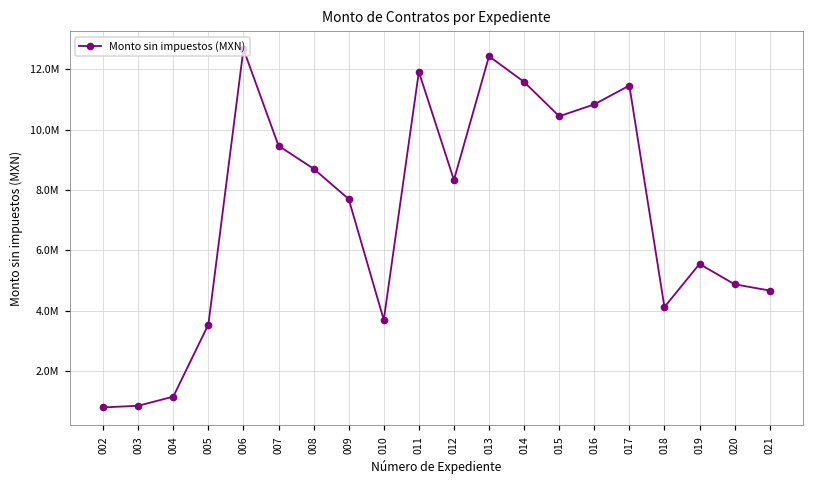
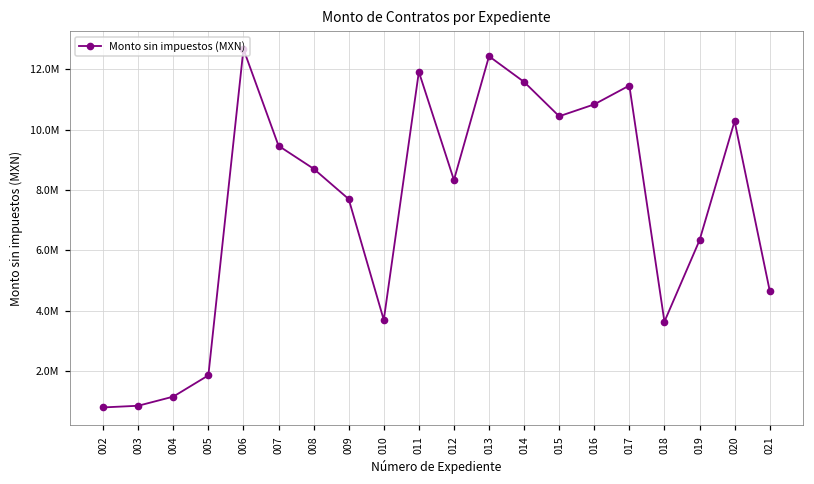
  {
    "002": 800000,
    "003": 800000,
    "004": 1100000,
-   "005": 3500000,
+   "005": 1900000,
    "007": 9500000,
    "008": 8700000,
    "009": 7700000,
    "010": 3700000,
    "011": 11900000,
    "012": 8300000,
    "013": 12400000,
    "014": 11600000,
    "015": 10400000,
    "016": 10800000,
    "017": 11500000,
-   "018": 4100000,
-   "019": 5500000,
-   "020": 4900000,
+   "018": 3600000,
+   "019": 6300000,
+   "020": 10300000,
    "021": 4700000
  }
